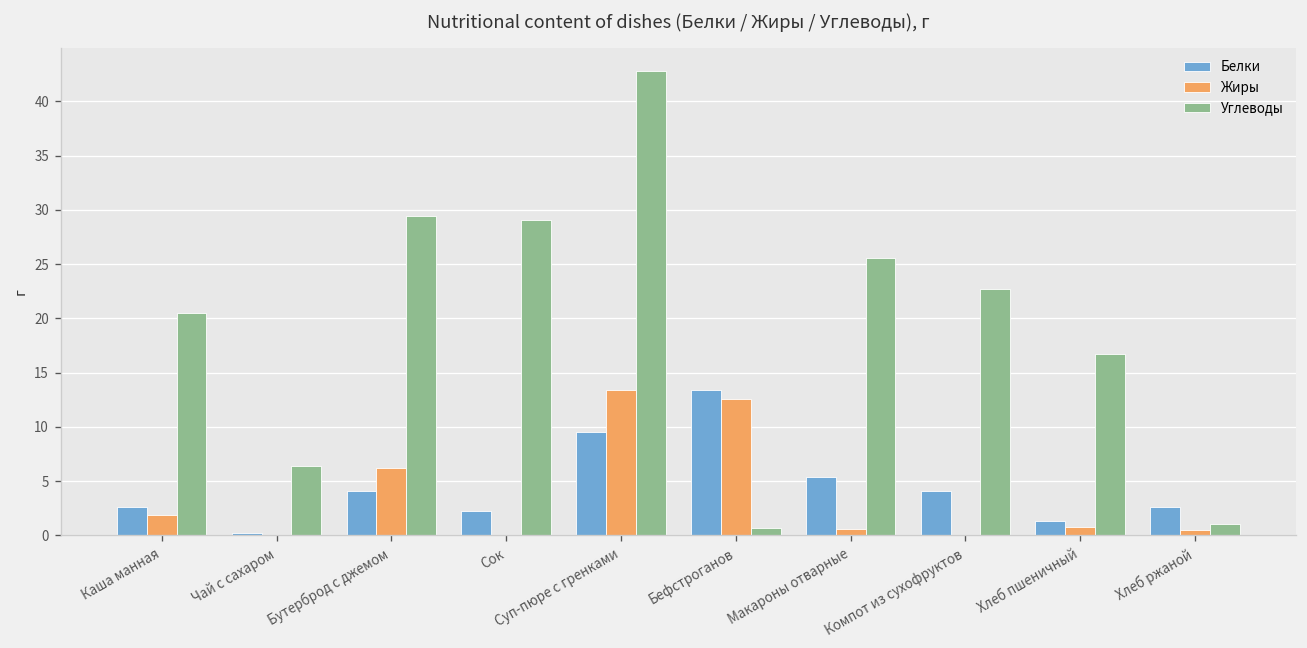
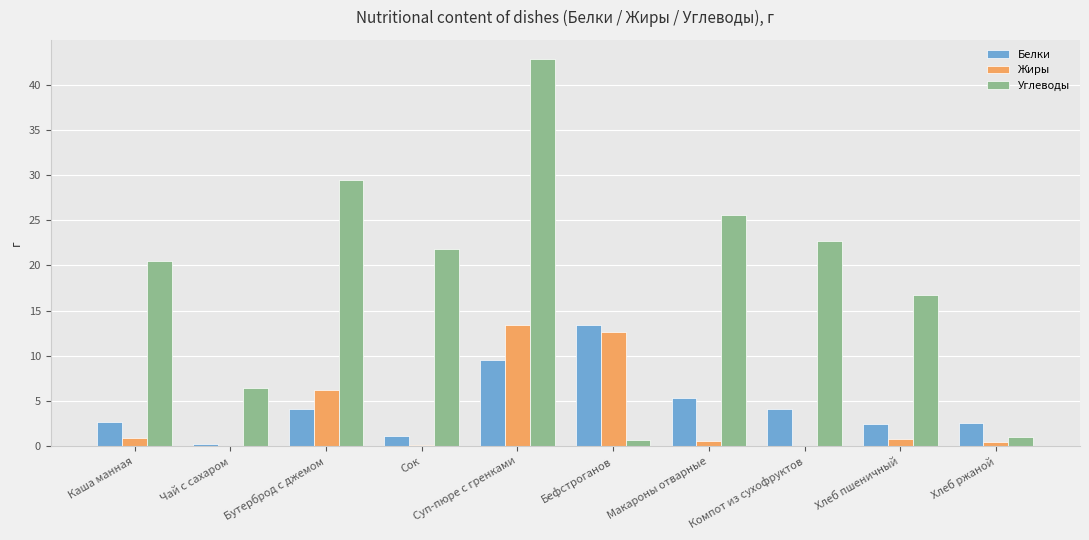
  {
    "Белки": {
      "Каша манная": 3,
      "Бутерброд с джемом": 4,
-     "Сок": 2,
+     "Сок": 1,
      "Суп-пюре с гренками": 10,
      "Бефстроганов": 13,
      "Макароны отварные": 5,
      "Компот из сухофруктов": 4,
-     "Хлеб пшеничный": 1,
+     "Хлеб пшеничный": 2,
      "Хлеб ржаной": 3
    },
    "Жиры": {
-     "Каша манная": 2,
+     "Каша манная": 1,
      "Чай с сахаром": 0,
      "Бутерброд с джемом": 6,
      "Суп-пюре с гренками": 13,
      "Бефстроганов": 13,
      "Макароны отварные": 1,
      "Компот из сухофруктов": 0,
      "Хлеб пшеничный": 1,
      "Хлеб ржаной": 0
    },
    "Углеводы": {
      "Каша манная": 21,
      "Чай с сахаром": 6,
      "Бутерброд с джемом": 29,
-     "Сок": 29,
+     "Сок": 22,
      "Суп-пюре с гренками": 43,
      "Бефстроганов": 1,
      "Макароны отварные": 26,
      "Компот из сухофруктов": 23,
      "Хлеб пшеничный": 17,
      "Хлеб ржаной": 1
    }
  }
